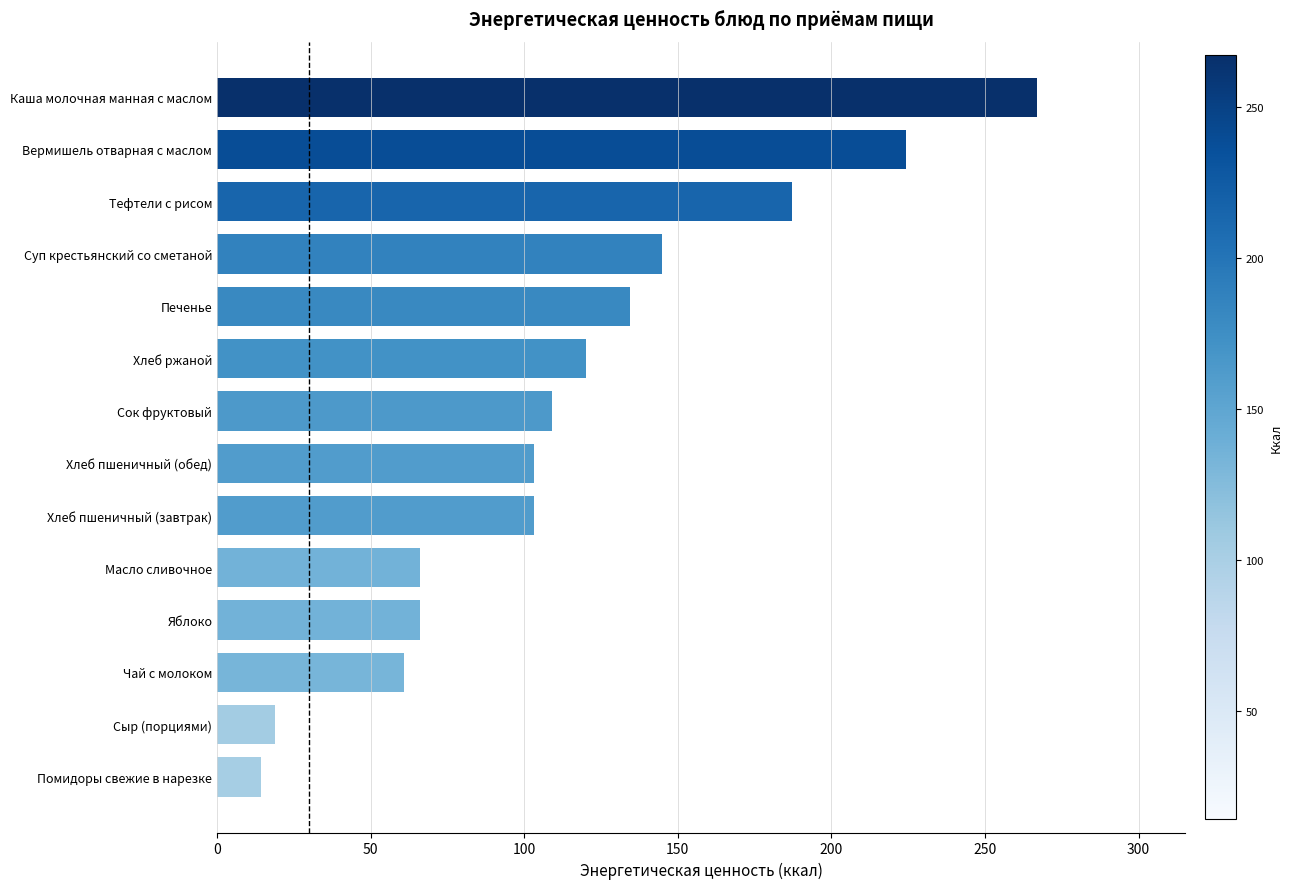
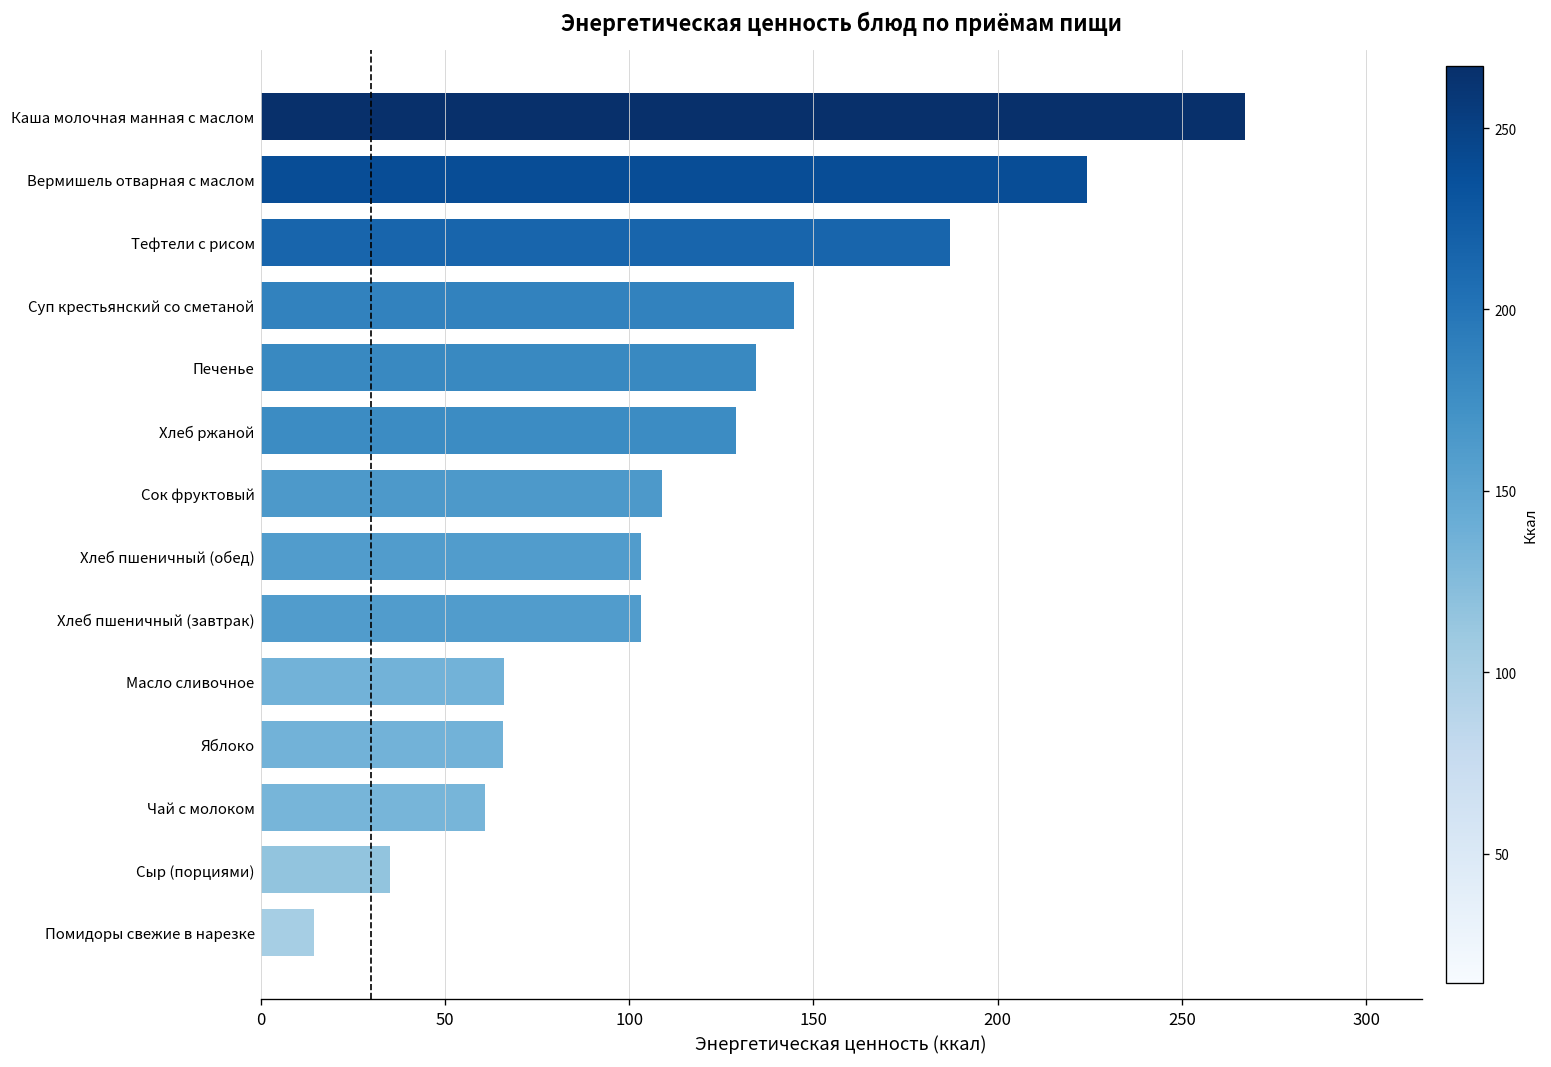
  {
    "Каша молочная манная с маслом": 267,
    "Вермишель отварная с маслом": 224,
    "Тефтели с рисом": 187,
    "Суп крестьянский со сметаной": 145,
    "Печенье": 134,
-   "Хлеб ржаной": 120,
+   "Хлеб ржаной": 129,
    "Сок фруктовый": 109,
    "Хлеб пшеничный (обед)": 103,
    "Хлеб пшеничный (завтрак)": 103,
    "Масло сливочное": 66,
    "Яблоко": 66,
    "Чай с молоком": 61,
-   "Сыр (порциями)": 19,
+   "Сыр (порциями)": 35,
    "Помидоры свежие в нарезке": 14
  }
